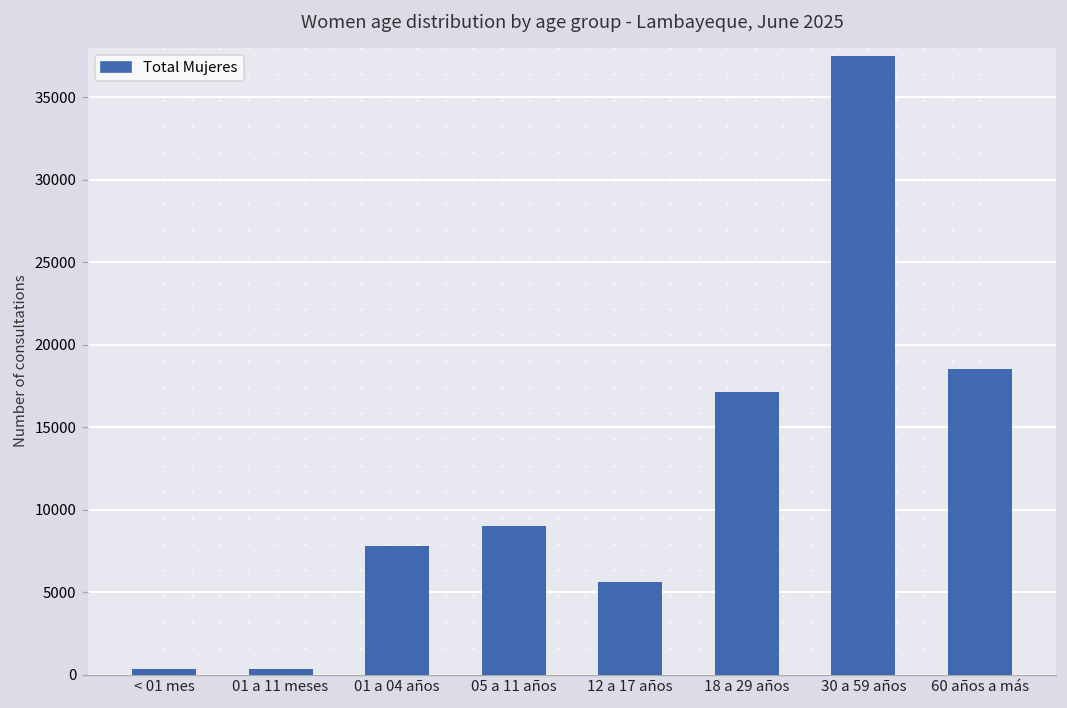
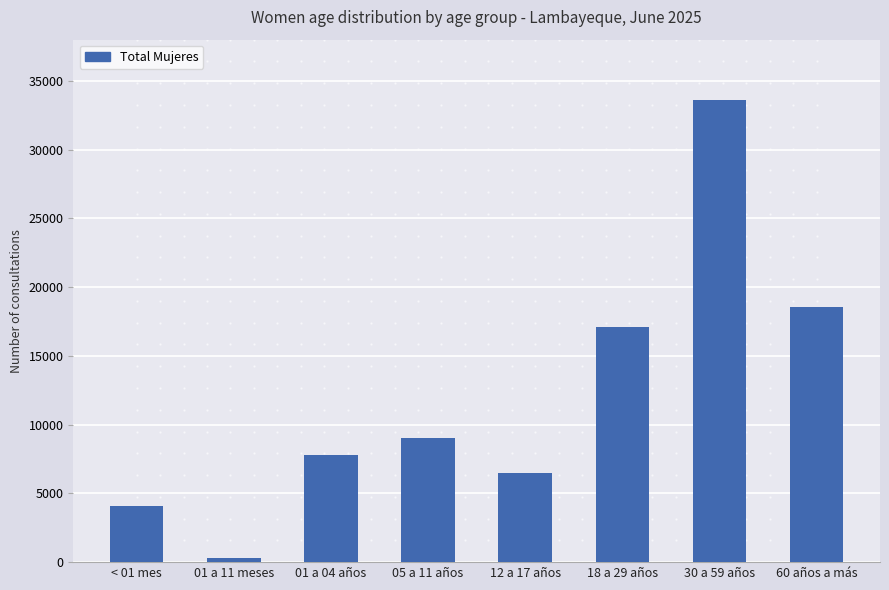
  {
    "Total Mujeres": {
-     "< 01 mes": 300,
+     "< 01 mes": 4100,
      "01 a 11 meses": 300,
      "01 a 04 años": 7800,
      "05 a 11 años": 9000,
-     "12 a 17 años": 5600,
+     "12 a 17 años": 6500,
      "18 a 29 años": 17100,
-     "30 a 59 años": 37500,
+     "30 a 59 años": 33600,
      "60 años a más": 18500
    }
  }
